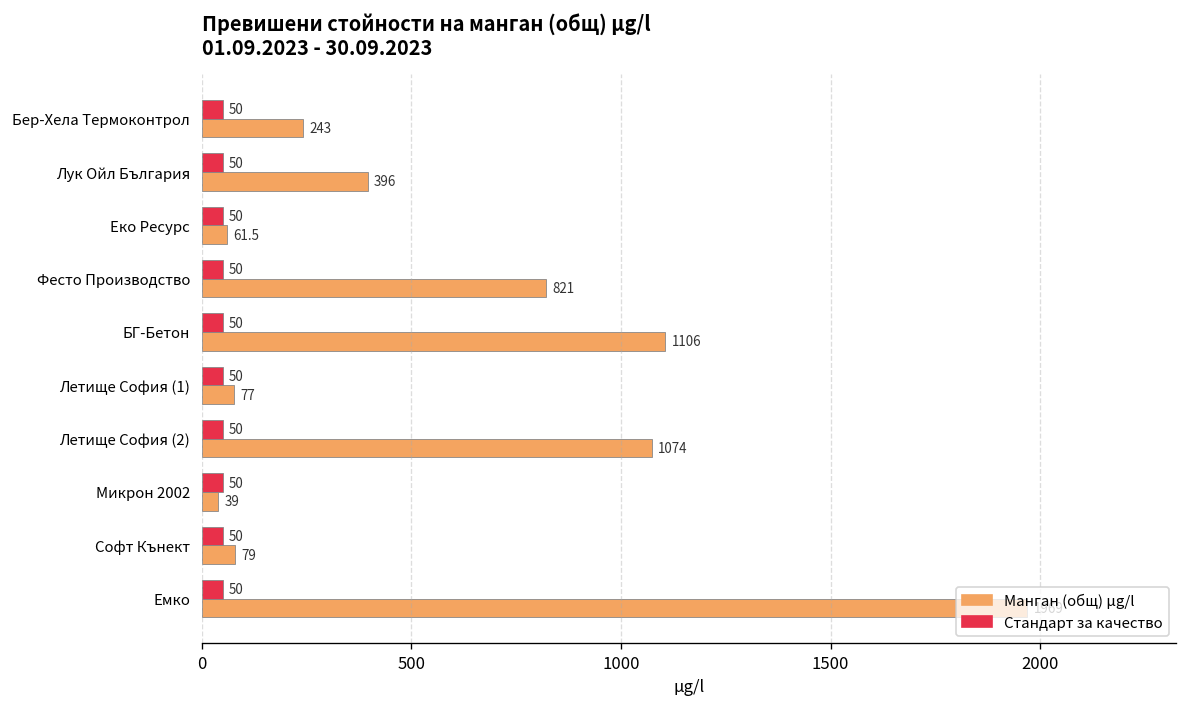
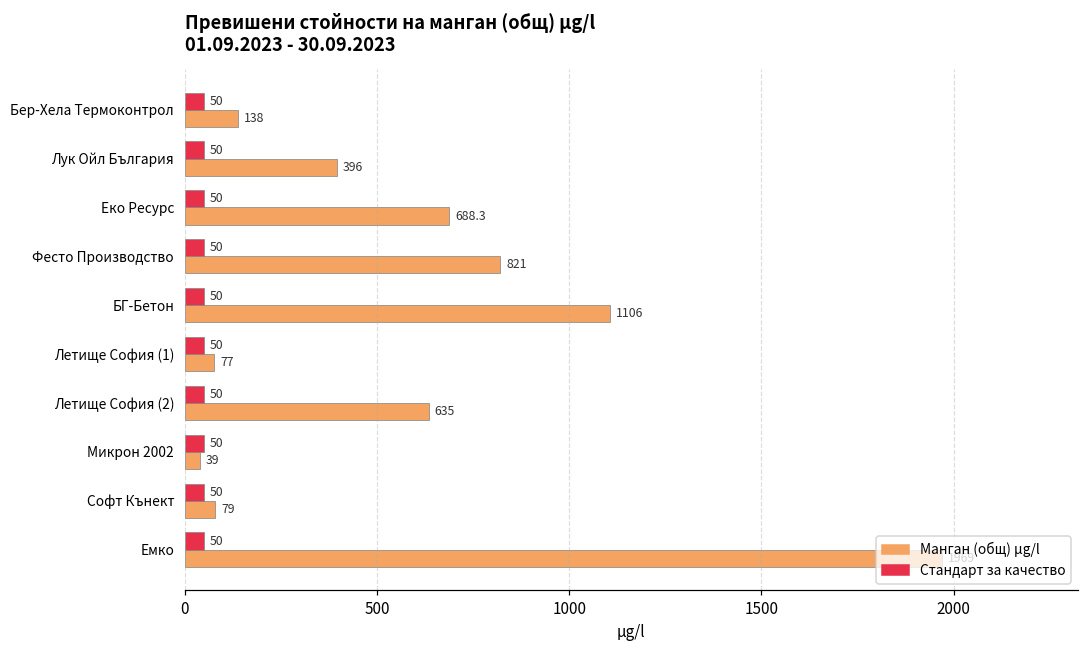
  {
    "Манган (общ) µg/l": {
-     "Бер-Хела Термоконтрол": 243,
+     "Бер-Хела Термоконтрол": 138,
      "Лук Ойл България": 396,
-     "Еко Ресурс": 61.5,
+     "Еко Ресурс": 688.3,
      "Фесто Производство": 821,
      "БГ-Бетон": 1106,
      "Летище София (1)": 77,
-     "Летище София (2)": 1074,
+     "Летище София (2)": 635,
      "Микрон 2002": 39,
      "Софт Кънект": 79
    },
    "Стандарт за качество": {
      "Бер-Хела Термоконтрол": 50,
      "Лук Ойл България": 50,
      "Еко Ресурс": 50,
      "Фесто Производство": 50,
      "БГ-Бетон": 50,
      "Летище София (1)": 50,
      "Летище София (2)": 50,
      "Микрон 2002": 50,
      "Софт Кънект": 50,
      "Емко": 50
    }
  }
